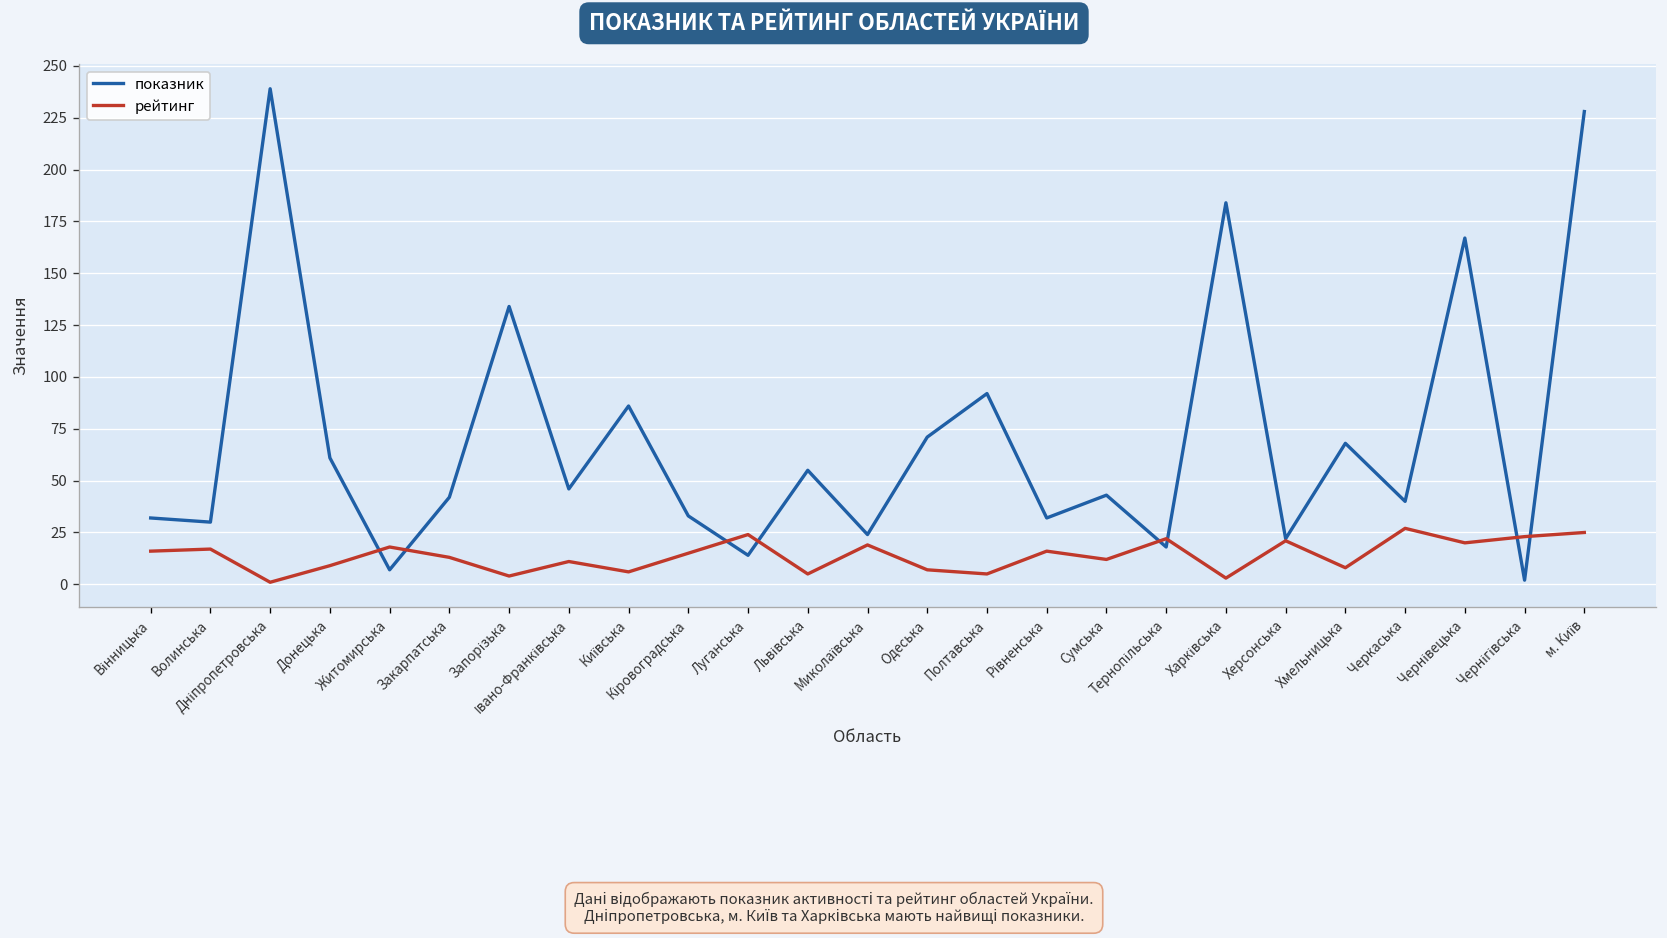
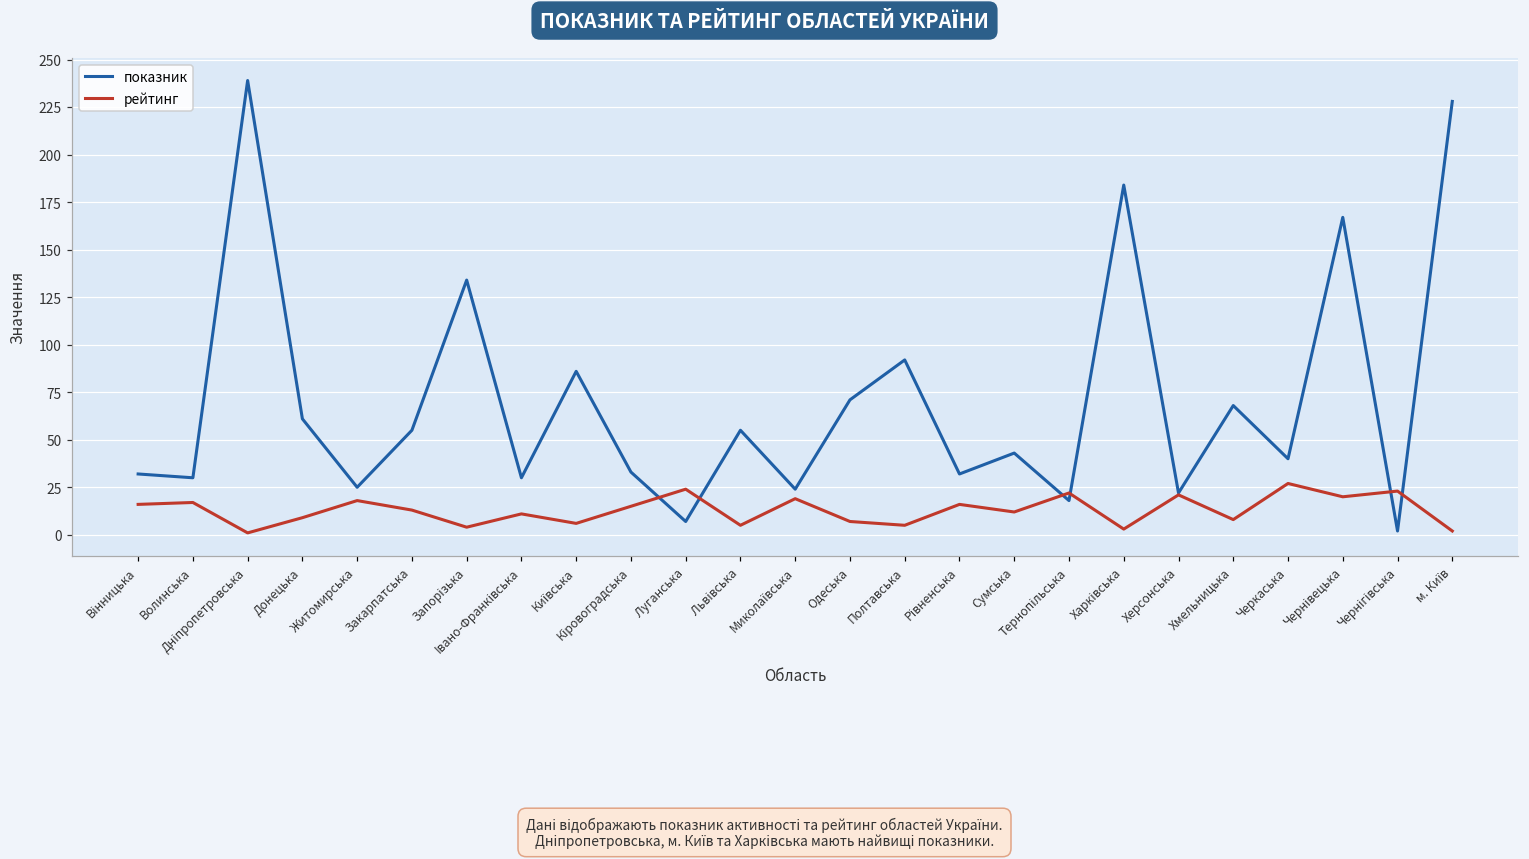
  {
    "показник": {
      "Вінницька": 32,
      "Волинська": 30,
      "Дніпропетровська": 239,
      "Донецька": 61,
-     "Житомирська": 7,
-     "Закарпатська": 42,
+     "Житомирська": 25,
+     "Закарпатська": 55,
      "Запорізька": 134,
-     "Івано-Франківська": 46,
+     "Івано-Франківська": 30,
      "Київська": 86,
      "Кіровоградська": 33,
-     "Луганська": 14,
+     "Луганська": 7,
      "Львівська": 55,
      "Миколаївська": 24,
      "Одеська": 71,
      "Полтавська": 92,
      "Рівненська": 32,
      "Сумська": 43,
      "Тернопільська": 18,
      "Харківська": 184,
      "Хмельницька": 68,
      "Черкаська": 40,
      "Чернівецька": 167,
      "Чернігівська": 2,
      "м. Київ": 228
    },
    "рейтинг": {
      "Вінницька": 16,
      "Волинська": 17,
      "Дніпропетровська": 1,
      "Донецька": 9,
      "Житомирська": 18,
      "Закарпатська": 13,
      "Запорізька": 4,
      "Івано-Франківська": 11,
      "Київська": 6,
      "Кіровоградська": 15,
      "Луганська": 24,
      "Львівська": 5,
      "Миколаївська": 19,
      "Одеська": 7,
      "Полтавська": 5,
      "Рівненська": 16,
      "Сумська": 12,
      "Тернопільська": 22,
      "Харківська": 3,
      "Хмельницька": 8,
      "Черкаська": 27,
      "Чернівецька": 20,
      "Чернігівська": 23,
-     "м. Київ": 25
+     "м. Київ": 2
    }
  }
